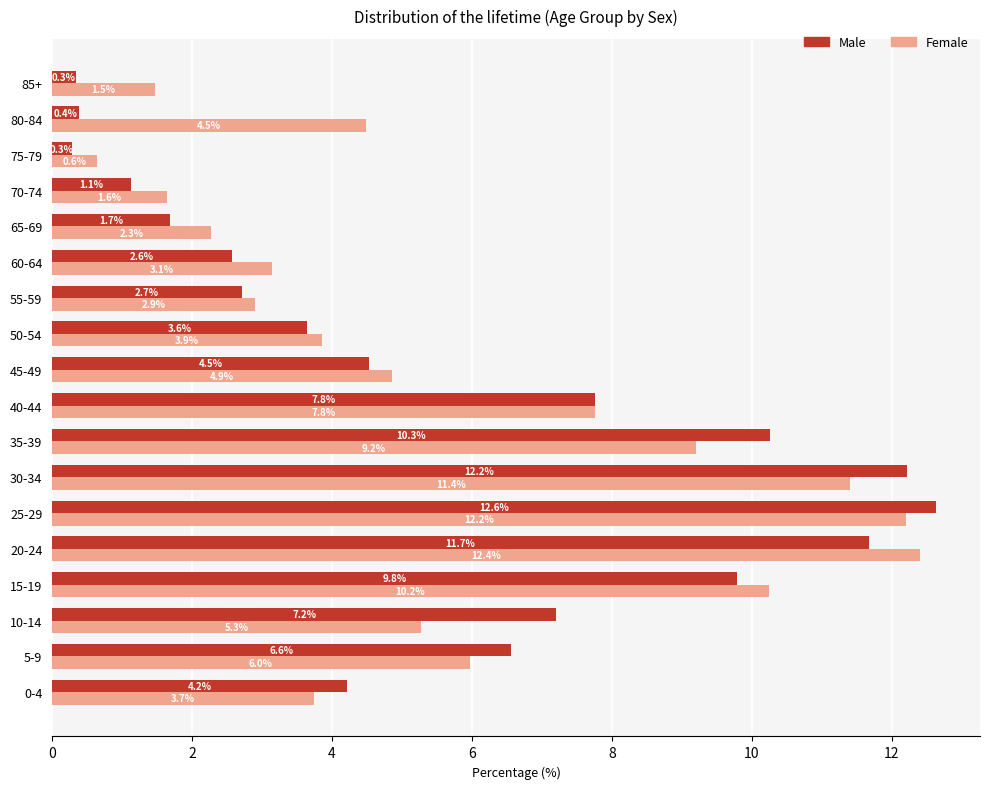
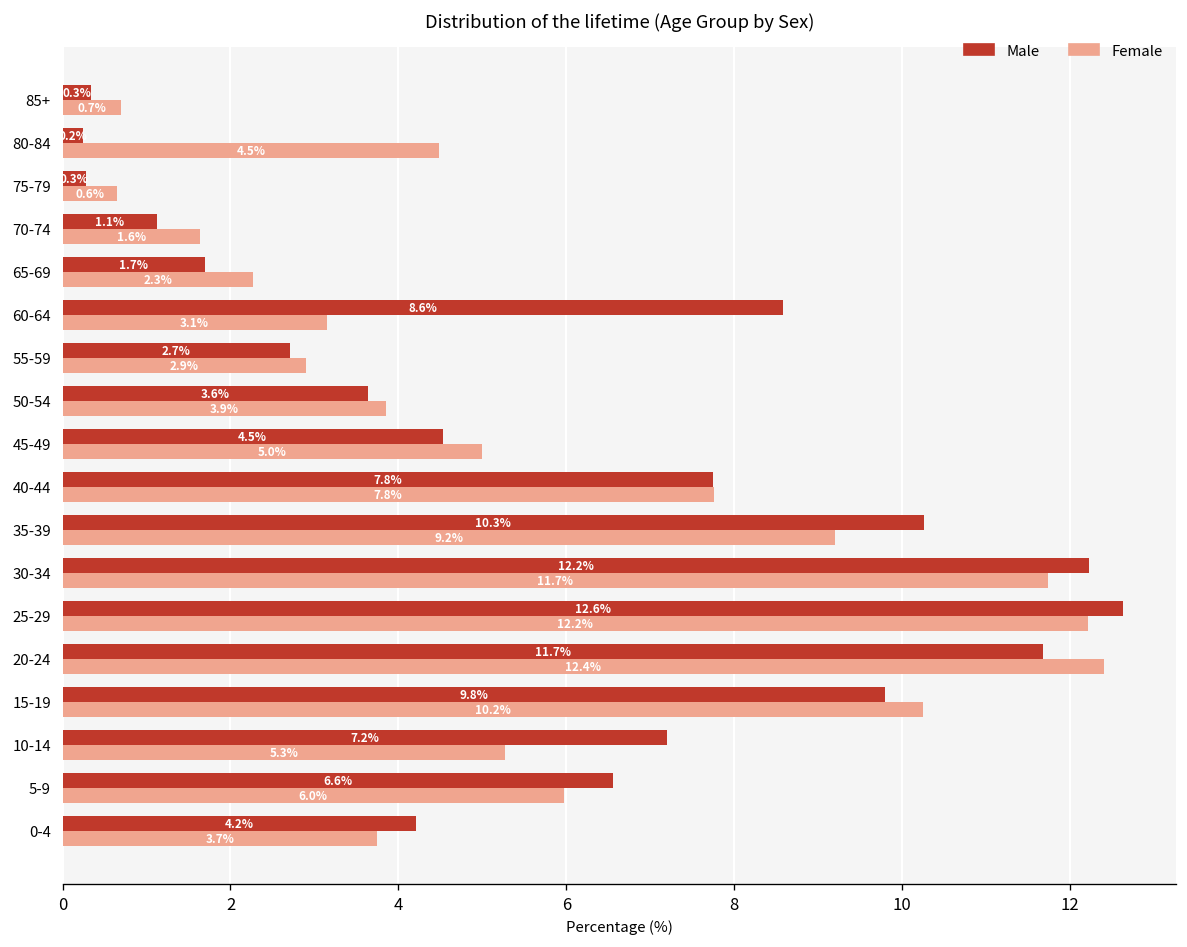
  {
    "Male": {
      "85+": "0.3%",
-     "80-84": "0.4%",
+     "80-84": "0.2%",
      "75-79": "0.3%",
      "70-74": "1.1%",
      "65-69": "1.7%",
-     "60-64": "2.6%",
+     "60-64": "8.6%",
      "55-59": "2.7%",
      "50-54": "3.6%",
      "45-49": "4.5%",
      "40-44": "7.8%",
      "35-39": "10.3%",
      "30-34": "12.2%",
      "25-29": "12.6%",
      "20-24": "11.7%",
      "15-19": "9.8%",
      "10-14": "7.2%",
      "5-9": "6.6%",
      "0-4": "4.2%"
    },
    "Female": {
-     "85+": "1.5%",
+     "85+": "0.7%",
      "80-84": "4.5%",
      "75-79": "0.6%",
      "70-74": "1.6%",
      "65-69": "2.3%",
      "60-64": "3.1%",
      "55-59": "2.9%",
      "50-54": "3.9%",
-     "45-49": "4.9%",
+     "45-49": "5.0%",
      "40-44": "7.8%",
      "35-39": "9.2%",
-     "30-34": "11.4%",
+     "30-34": "11.7%",
      "25-29": "12.2%",
      "20-24": "12.4%",
      "15-19": "10.2%",
      "10-14": "5.3%",
      "5-9": "6.0%",
      "0-4": "3.7%"
    }
  }
